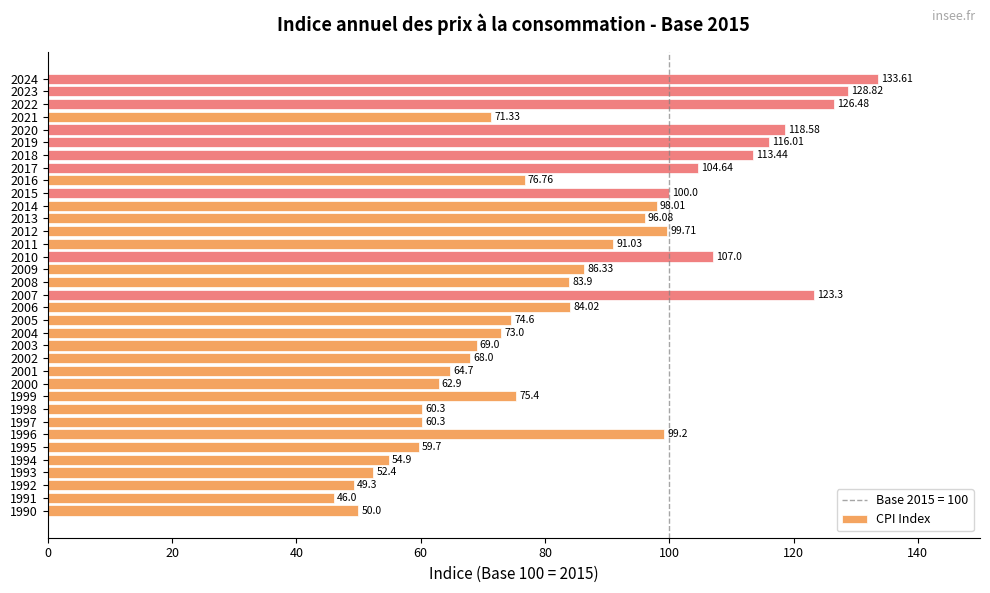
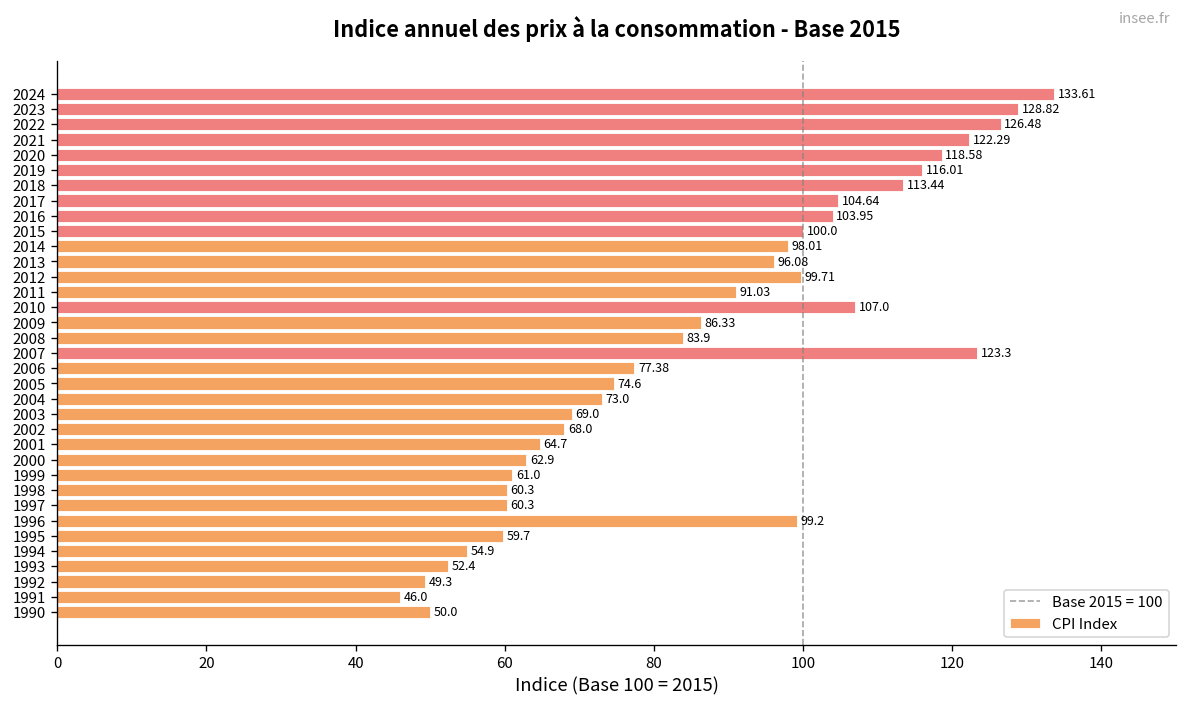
  {
    "2024": 133.61,
    "2023": 128.82,
    "2022": 126.48,
-   "2021": 71.33,
+   "2021": 122.29,
    "2020": 118.58,
    "2019": 116.01,
    "2018": 113.44,
    "2017": 104.64,
-   "2016": 76.76,
+   "2016": 103.95,
    "2015": 100.0,
    "2014": 98.01,
    "2013": 96.08,
    "2012": 99.71,
    "2011": 91.03,
    "2010": 107.0,
    "2009": 86.33,
    "2008": 83.9,
    "2007": 123.3,
-   "2006": 84.02,
+   "2006": 77.38,
    "2005": 74.6,
    "2004": 73.0,
    "2003": 69.0,
    "2002": 68.0,
    "2001": 64.7,
    "2000": 62.9,
-   "1999": 75.4,
+   "1999": 61.0,
    "1998": 60.3,
    "1997": 60.3,
    "1996": 99.2,
    "1995": 59.7,
    "1994": 54.9,
    "1993": 52.4,
    "1992": 49.3,
    "1991": 46.0,
    "1990": 50.0
  }
